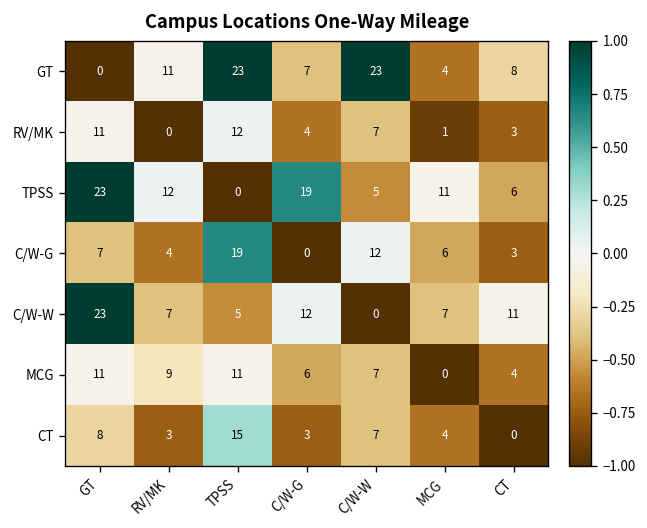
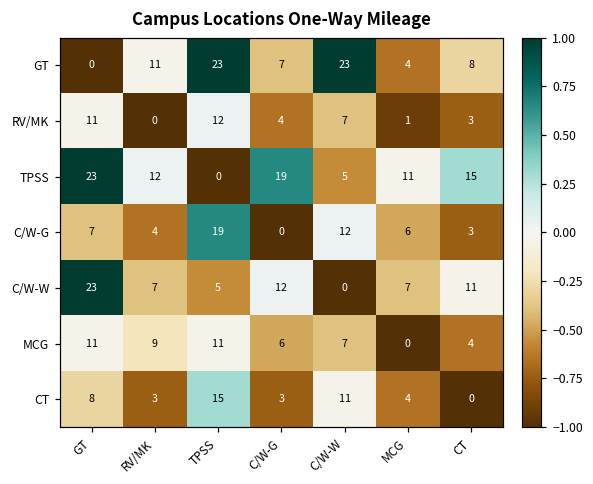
  {
    "GT": {
      "GT": 0,
      "RV/MK": 11,
      "TPSS": 23,
      "C/W-G": 7,
      "C/W-W": 23,
      "MCG": 4,
      "CT": 8
    },
    "RV/MK": {
      "GT": 11,
      "RV/MK": 0,
      "TPSS": 12,
      "C/W-G": 4,
      "C/W-W": 7,
      "MCG": 1,
      "CT": 3
    },
    "TPSS": {
      "GT": 23,
      "RV/MK": 12,
      "TPSS": 0,
      "C/W-G": 19,
      "C/W-W": 5,
      "MCG": 11,
-     "CT": 6
+     "CT": 15
    },
    "C/W-G": {
      "GT": 7,
      "RV/MK": 4,
      "TPSS": 19,
      "C/W-G": 0,
      "C/W-W": 12,
      "MCG": 6,
      "CT": 3
    },
    "C/W-W": {
      "GT": 23,
      "RV/MK": 7,
      "TPSS": 5,
      "C/W-G": 12,
      "C/W-W": 0,
      "MCG": 7,
      "CT": 11
    },
    "MCG": {
      "GT": 11,
      "RV/MK": 9,
      "TPSS": 11,
      "C/W-G": 6,
      "C/W-W": 7,
      "MCG": 0,
      "CT": 4
    },
    "CT": {
      "GT": 8,
      "RV/MK": 3,
      "TPSS": 15,
      "C/W-G": 3,
-     "C/W-W": 7,
+     "C/W-W": 11,
      "MCG": 4,
      "CT": 0
    }
  }
